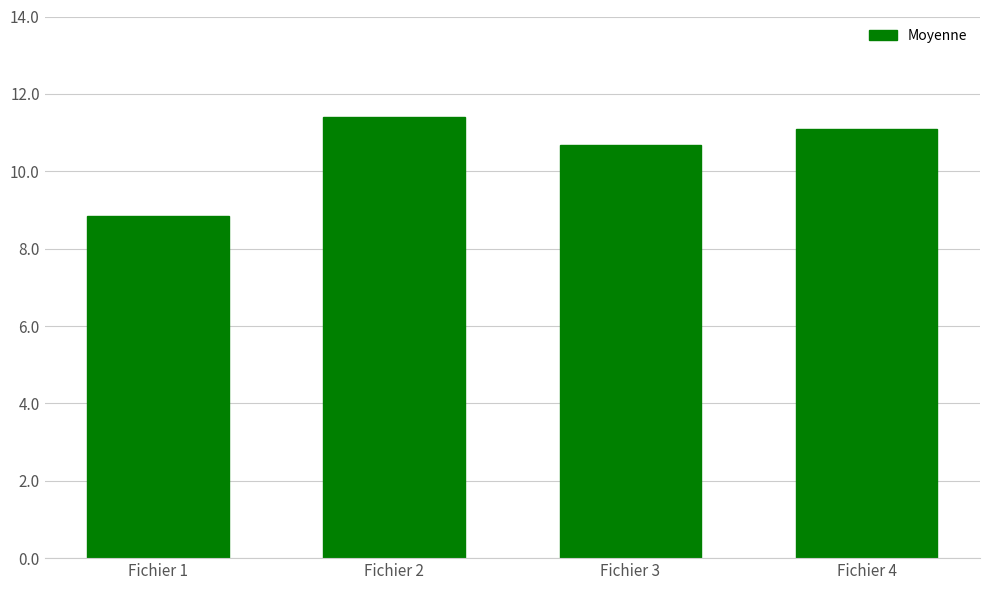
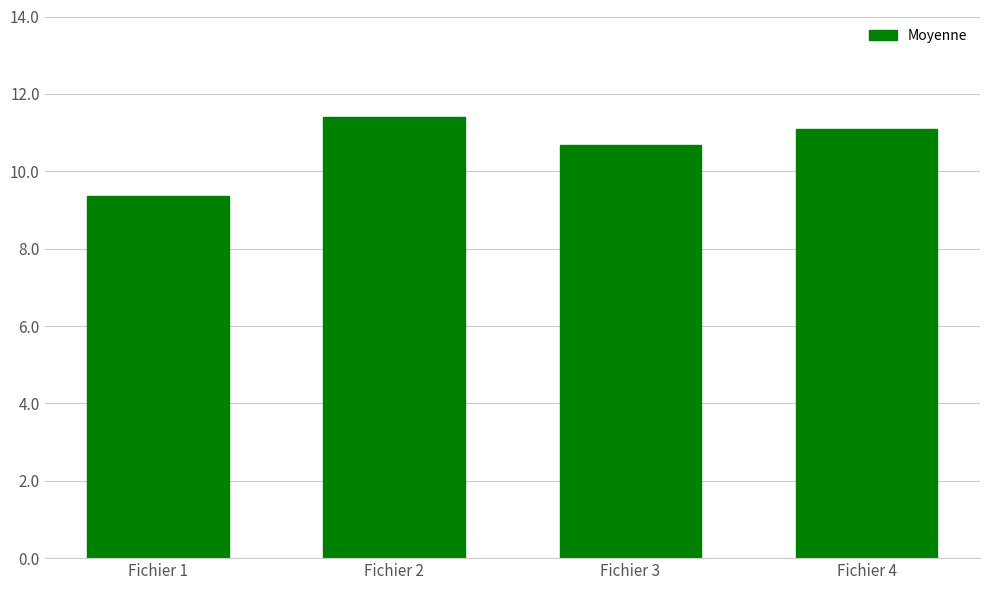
  {
-   "Fichier 1": 8.9,
+   "Fichier 1": 9.4,
    "Fichier 2": 11.4,
    "Fichier 3": 10.7,
    "Fichier 4": 11.1
  }
